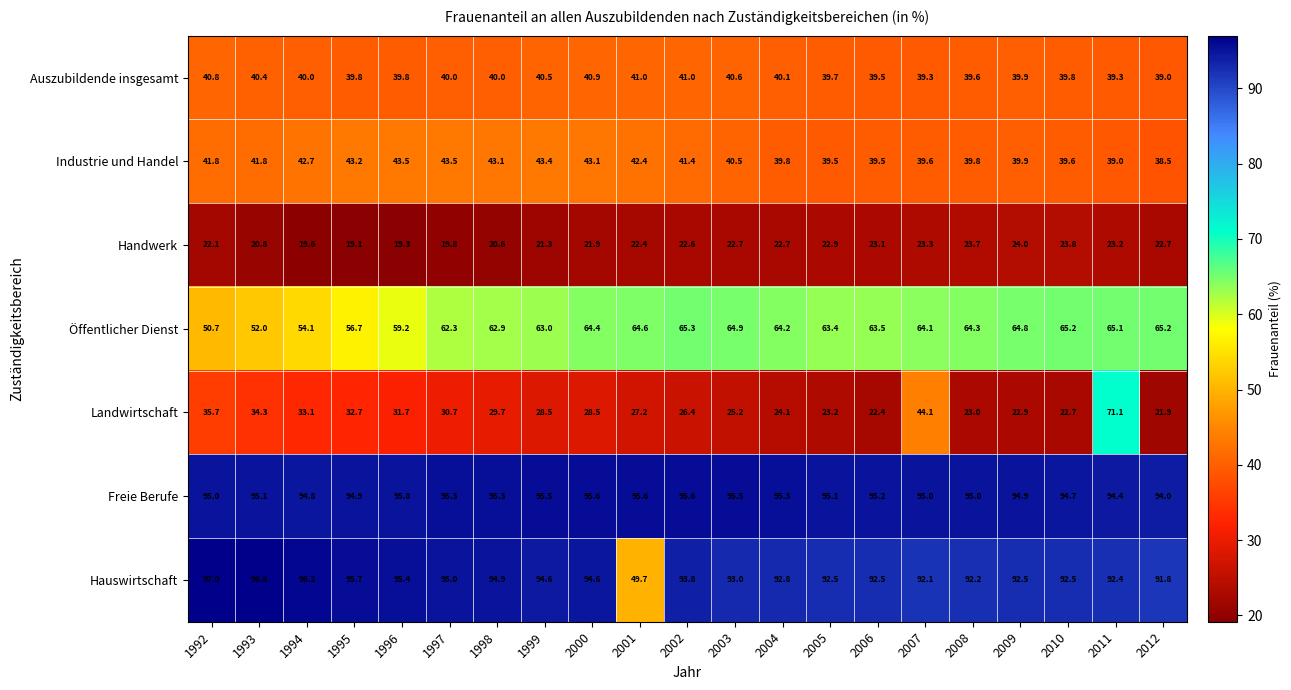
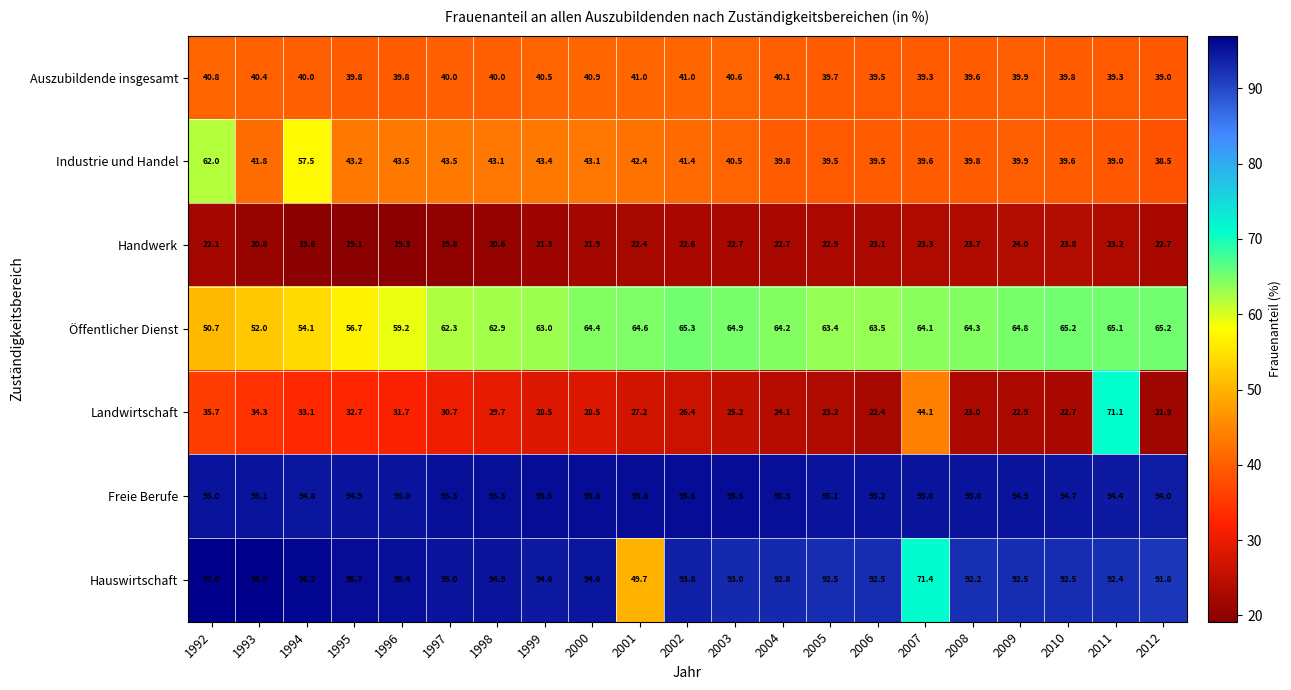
  {
    "Auszubildende insgesamt": {
      "1992": 40.8,
      "1993": 40.4,
      "1994": 40.0,
      "1995": 39.8,
      "1996": 39.8,
      "1997": 40.0,
      "1998": 40.0,
      "1999": 40.5,
      "2000": 40.9,
      "2001": 41.0,
      "2002": 41.0,
      "2003": 40.6,
      "2004": 40.1,
      "2005": 39.7,
      "2006": 39.5,
      "2007": 39.3,
      "2008": 39.6,
      "2009": 39.9,
      "2010": 39.8,
      "2011": 39.3,
      "2012": 39.0
    },
    "Industrie und Handel": {
-     "1992": 41.8,
+     "1992": 62.0,
      "1993": 41.8,
-     "1994": 42.7,
+     "1994": 57.5,
      "1995": 43.2,
      "1996": 43.5,
      "1997": 43.5,
      "1998": 43.1,
      "1999": 43.4,
      "2000": 43.1,
      "2001": 42.4,
      "2002": 41.4,
      "2003": 40.5,
      "2004": 39.8,
      "2005": 39.5,
      "2006": 39.5,
      "2007": 39.6,
      "2008": 39.8,
      "2009": 39.9,
      "2010": 39.6,
      "2011": 39.0,
      "2012": 38.5
    },
    "Handwerk": {
      "1992": 22.1,
      "1993": 20.8,
      "1994": 19.6,
      "1995": 19.1,
      "1996": 19.3,
      "1997": 19.8,
      "1998": 20.6,
      "1999": 21.3,
      "2000": 21.9,
      "2001": 22.4,
      "2002": 22.6,
      "2003": 22.7,
      "2004": 22.7,
      "2005": 22.9,
      "2006": 23.1,
      "2007": 23.3,
      "2008": 23.7,
      "2009": 24.0,
      "2010": 23.8,
      "2011": 23.2,
      "2012": 22.7
    },
    "Öffentlicher Dienst": {
      "1992": 50.7,
      "1993": 52.0,
      "1994": 54.1,
      "1995": 56.7,
      "1996": 59.2,
      "1997": 62.3,
      "1998": 62.9,
      "1999": 63.0,
      "2000": 64.4,
      "2001": 64.6,
      "2002": 65.3,
      "2003": 64.9,
      "2004": 64.2,
      "2005": 63.4,
      "2006": 63.5,
      "2007": 64.1,
      "2008": 64.3,
      "2009": 64.8,
      "2010": 65.2,
      "2011": 65.1,
      "2012": 65.2
    },
    "Landwirtschaft": {
      "1992": 35.7,
      "1993": 34.3,
      "1994": 33.1,
      "1995": 32.7,
      "1996": 31.7,
      "1997": 30.7,
      "1998": 29.7,
      "1999": 28.5,
      "2000": 28.5,
      "2001": 27.2,
      "2002": 26.4,
      "2003": 25.2,
      "2004": 24.1,
      "2005": 23.2,
      "2006": 22.4,
      "2007": 44.1,
      "2008": 23.0,
      "2009": 22.9,
      "2010": 22.7,
      "2011": 71.1,
      "2012": 21.9
    },
    "Freie Berufe": {
      "1992": 95.0,
      "1993": 95.1,
      "1994": 94.8,
      "1995": 94.9,
      "1996": 95.0,
      "1997": 95.3,
      "1998": 95.3,
      "1999": 95.5,
      "2000": 95.6,
      "2001": 95.6,
      "2002": 95.6,
      "2003": 95.5,
      "2004": 95.3,
      "2005": 95.1,
      "2006": 95.2,
      "2007": 95.0,
      "2008": 95.0,
      "2009": 94.9,
      "2010": 94.7,
      "2011": 94.4,
      "2012": 94.0
    },
    "Hauswirtschaft": {
      "1992": 97.0,
      "1993": 96.8,
      "1994": 96.2,
      "1995": 95.7,
      "1996": 95.4,
      "1997": 95.0,
      "1998": 94.9,
      "1999": 94.6,
      "2000": 94.6,
      "2001": 49.7,
      "2002": 93.8,
      "2003": 93.0,
      "2004": 92.8,
      "2005": 92.5,
      "2006": 92.5,
-     "2007": 92.1,
+     "2007": 71.4,
      "2008": 92.2,
      "2009": 92.5,
      "2010": 92.5,
      "2011": 92.4,
      "2012": 91.8
    }
  }
